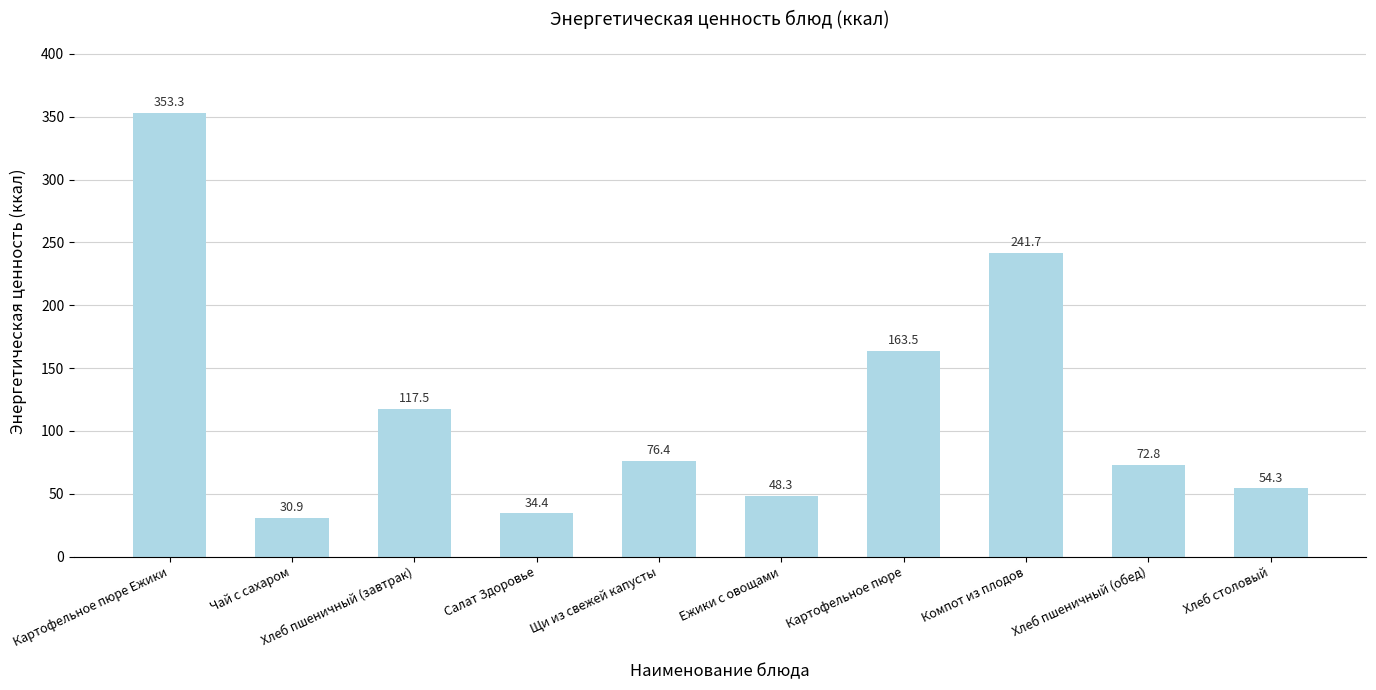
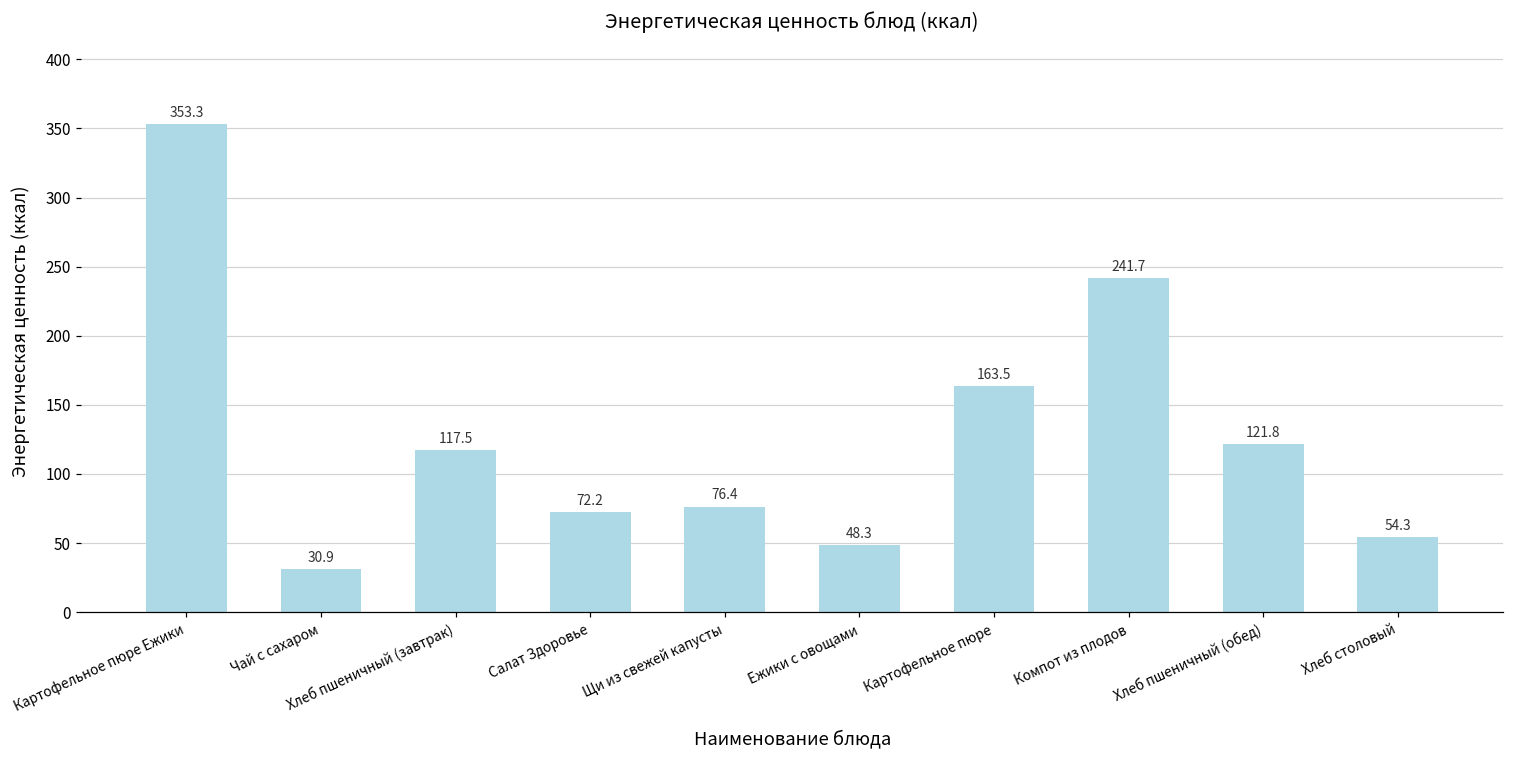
  {
    "Картофельное пюре Ежики": 353.3,
    "Чай с сахаром": 30.9,
    "Хлеб пшеничный (завтрак)": 117.5,
-   "Салат Здоровье": 34.4,
+   "Салат Здоровье": 72.2,
    "Щи из свежей капусты": 76.4,
    "Ежики с овощами": 48.3,
    "Картофельное пюре": 163.5,
    "Компот из плодов": 241.7,
-   "Хлеб пшеничный (обед)": 72.8,
+   "Хлеб пшеничный (обед)": 121.8,
    "Хлеб столовый": 54.3
  }
